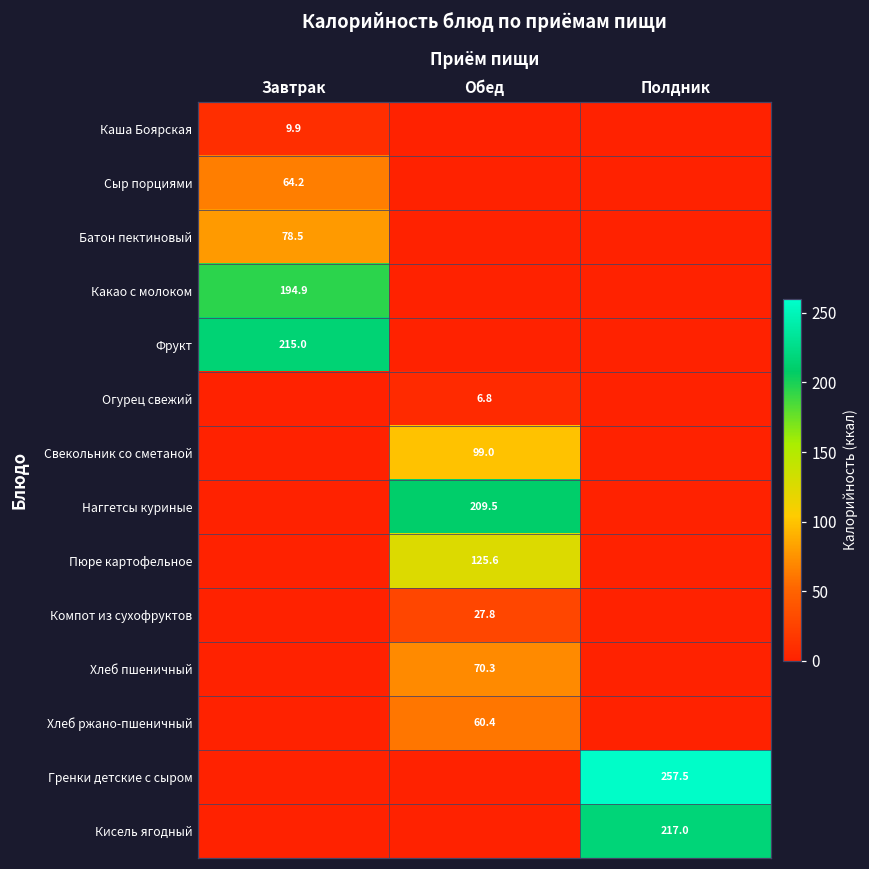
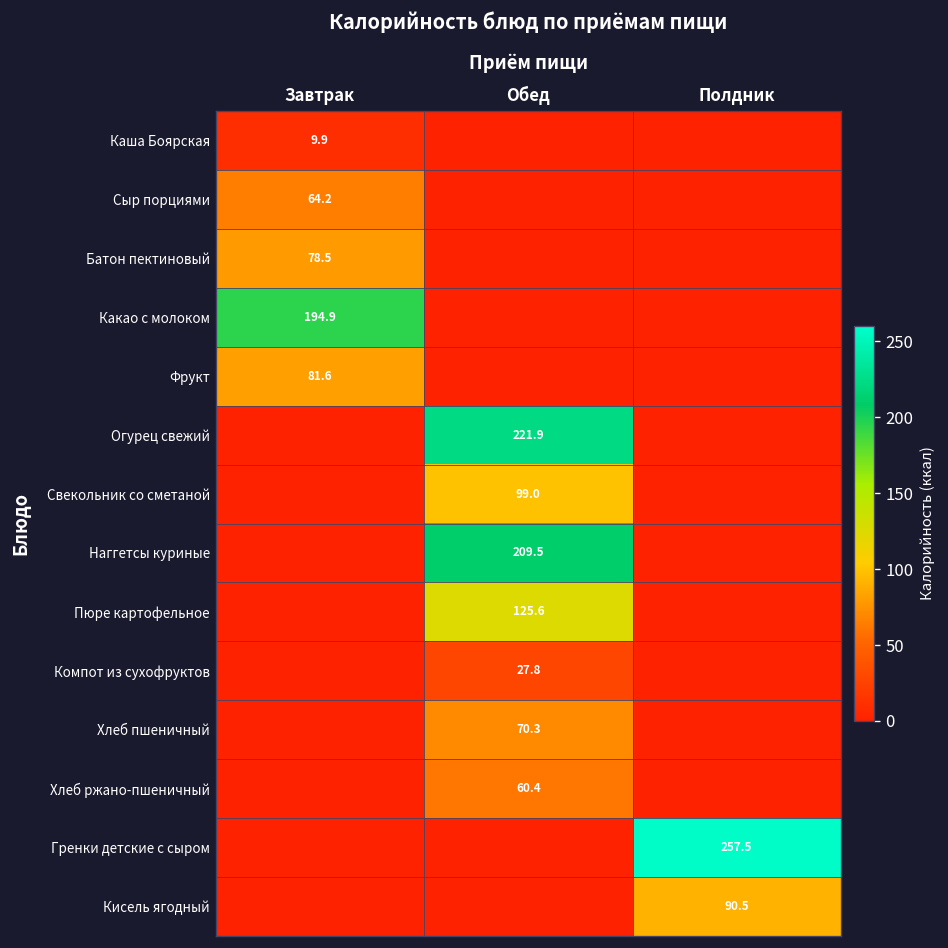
  {
    "Каша Боярская": {
      "Завтрак": 9.9
    },
    "Сыр порциями": {
      "Завтрак": 64.2
    },
    "Батон пектиновый": {
      "Завтрак": 78.5
    },
    "Какао с молоком": {
      "Завтрак": 194.9
    },
    "Фрукт": {
-     "Завтрак": 215.0
+     "Завтрак": 81.6
    },
    "Огурец свежий": {
-     "Обед": 6.8
+     "Обед": 221.9
    },
    "Свекольник со сметаной": {
      "Обед": 99.0
    },
    "Наггетсы куриные": {
      "Обед": 209.5
    },
    "Пюре картофельное": {
      "Обед": 125.6
    },
    "Компот из сухофруктов": {
      "Обед": 27.8
    },
    "Хлеб пшеничный": {
      "Обед": 70.3
    },
    "Хлеб ржано-пшеничный": {
      "Обед": 60.4
    },
    "Гренки детские с сыром": {
      "Полдник": 257.5
    },
    "Кисель ягодный": {
-     "Полдник": 217.0
+     "Полдник": 90.5
    }
  }
